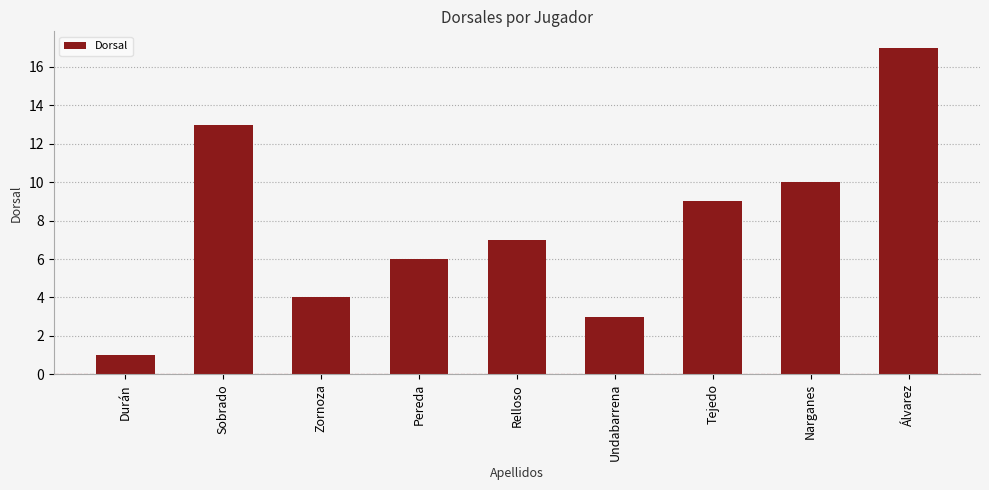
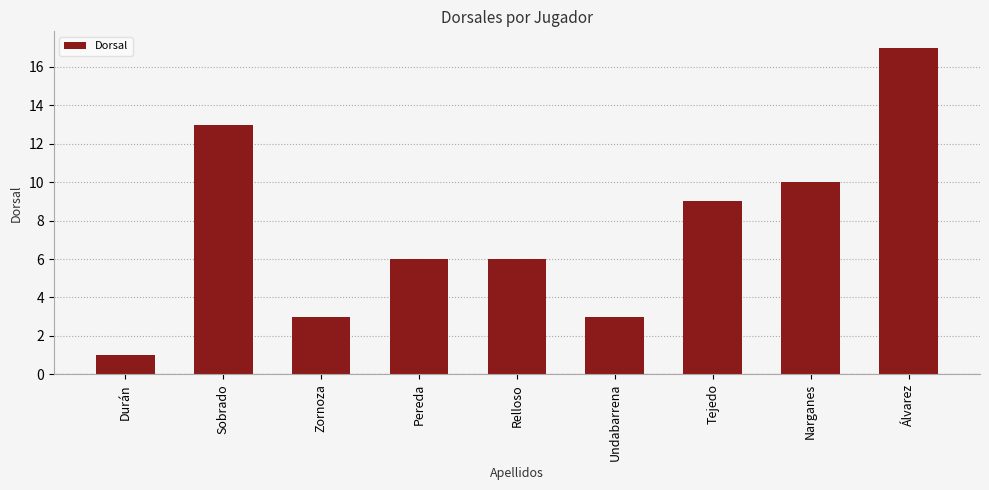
  {
    "Durán": 1,
    "Sobrado": 13,
-   "Zornoza": 4,
+   "Zornoza": 3,
    "Pereda": 6,
-   "Relloso": 7,
+   "Relloso": 6,
    "Undabarrena": 3,
    "Tejedo": 9,
    "Narganes": 10,
    "Álvarez": 17
  }
